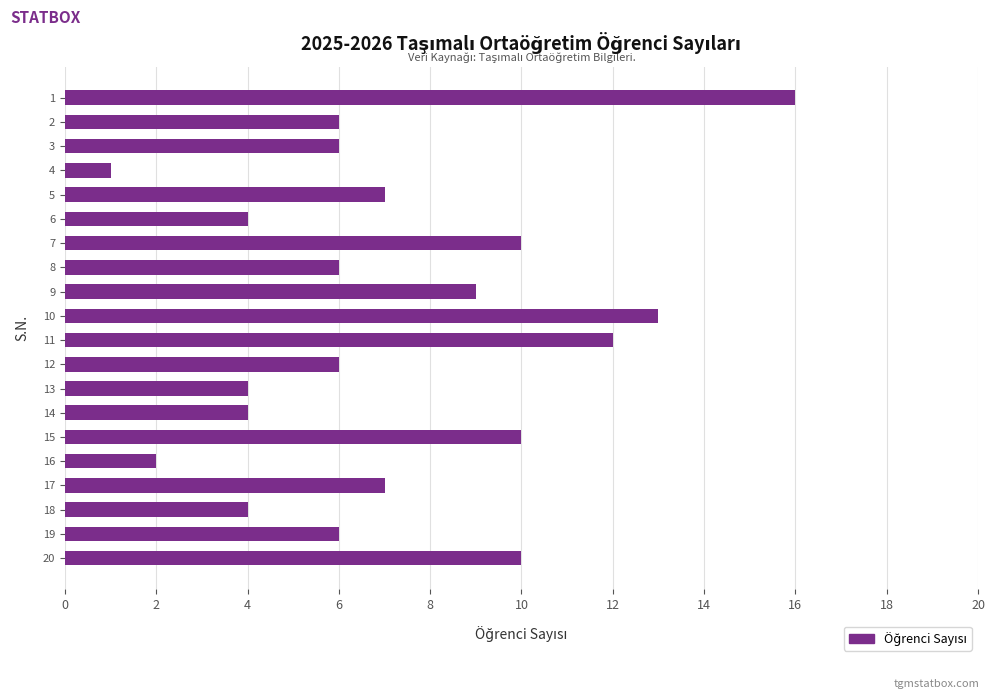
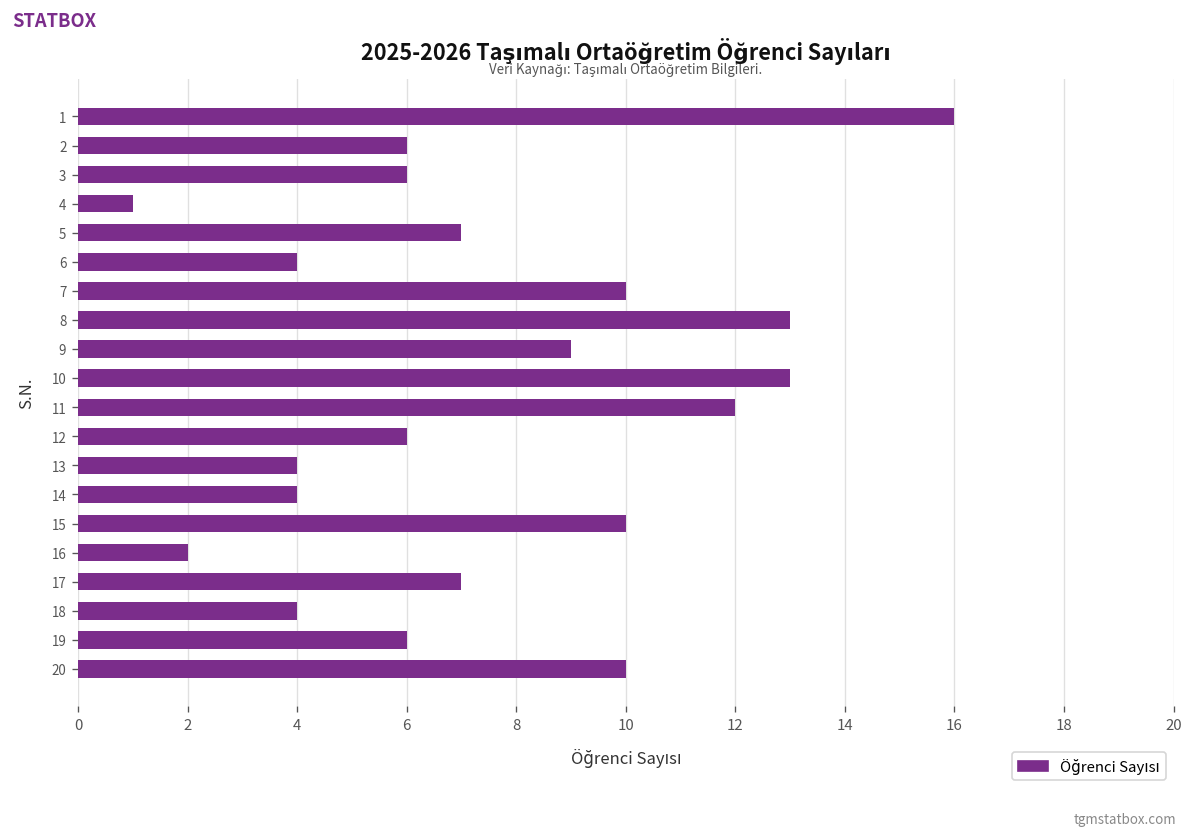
  {
    "1": 16,
    "2": 6,
    "3": 6,
    "4": 1,
    "5": 7,
    "6": 4,
    "7": 10,
-   "8": 6,
+   "8": 13,
    "9": 9,
    "10": 13,
    "11": 12,
    "12": 6,
    "13": 4,
    "14": 4,
    "15": 10,
    "16": 2,
    "17": 7,
    "18": 4,
    "19": 6,
    "20": 10
  }
